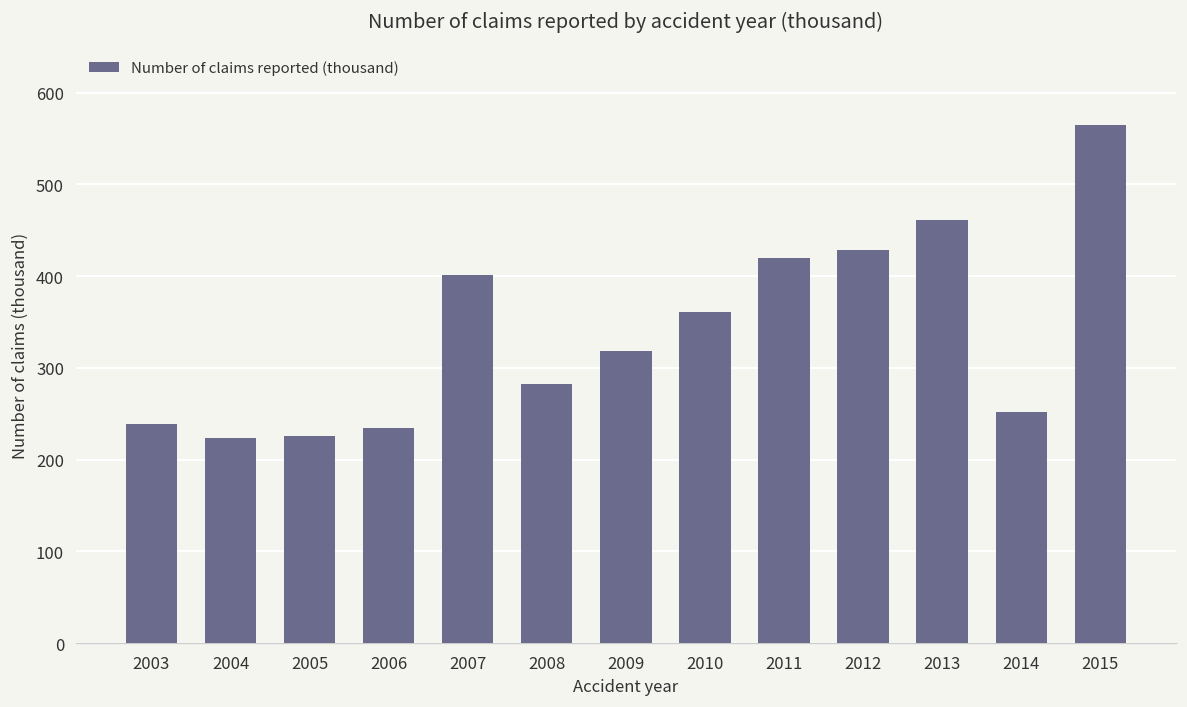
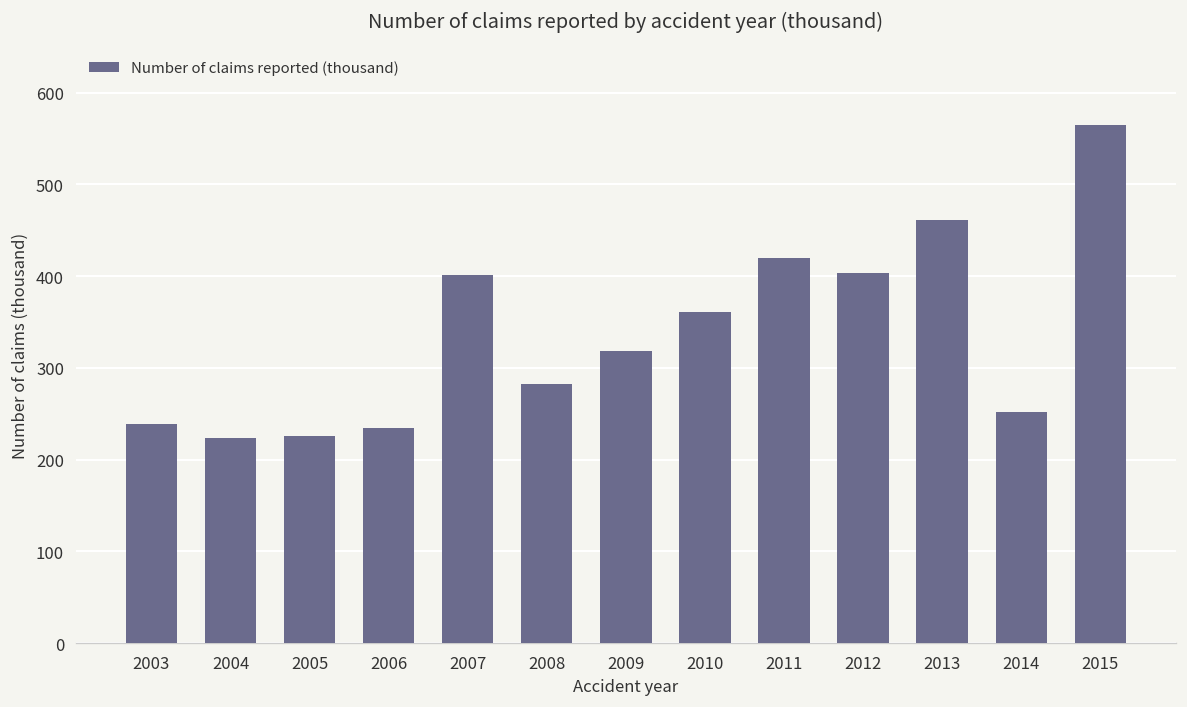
  {
    "2003": 240,
    "2004": 220,
    "2005": 230,
    "2006": 230,
    "2007": 400,
    "2008": 280,
    "2009": 320,
    "2010": 360,
    "2011": 420,
-   "2012": 430,
+   "2012": 400,
    "2013": 460,
    "2014": 250,
    "2015": 570
  }
